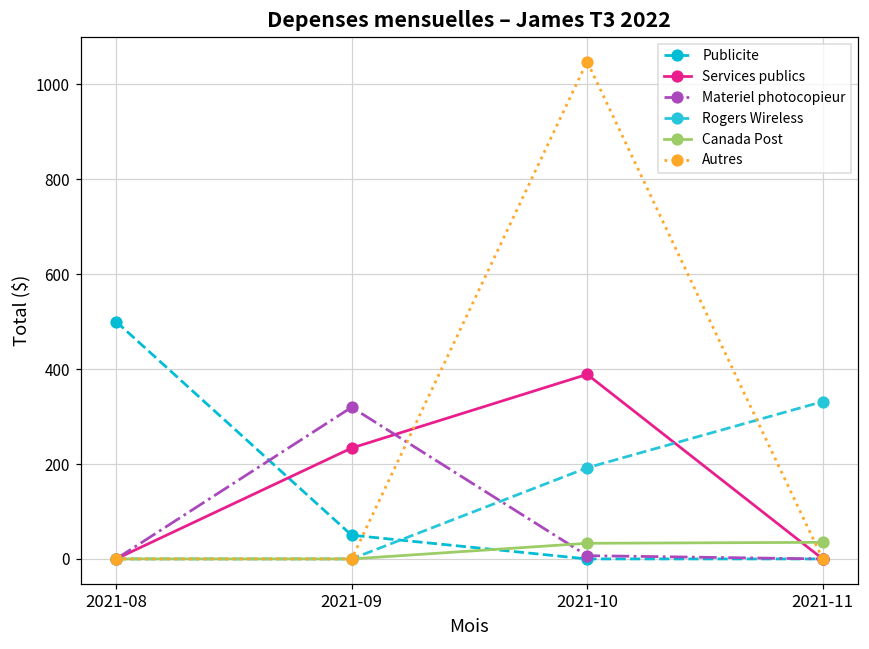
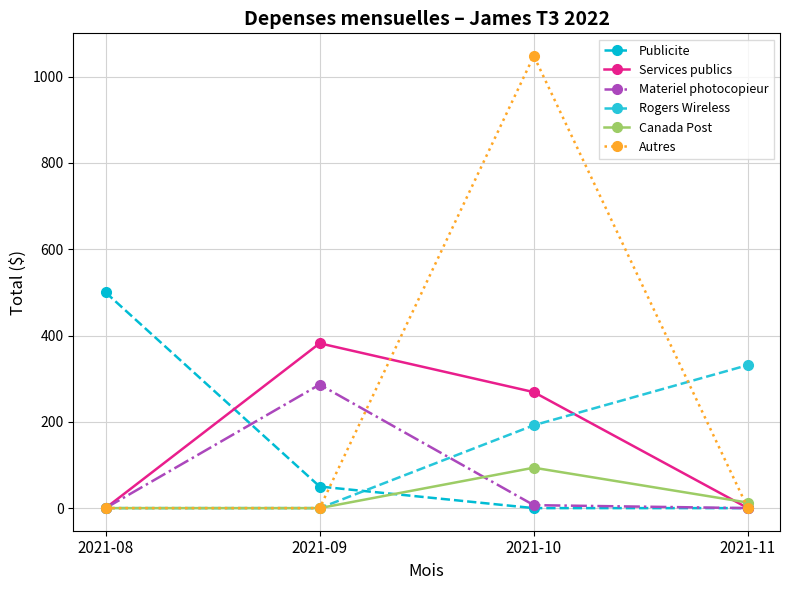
  {
    "Services publics": {
-     "2021-09": 230,
-     "2021-10": 390
+     "2021-09": 380,
+     "2021-10": 270
    },
    "Materiel photocopieur": {
-     "2021-09": 320,
+     "2021-09": 290,
      "2021-10": 10
    },
    "Canada Post": {
-     "2021-10": 30,
-     "2021-11": 30
+     "2021-10": 90,
+     "2021-11": 10
    },
    "Autres": {
      "2021-10": 1050
    }
  }
